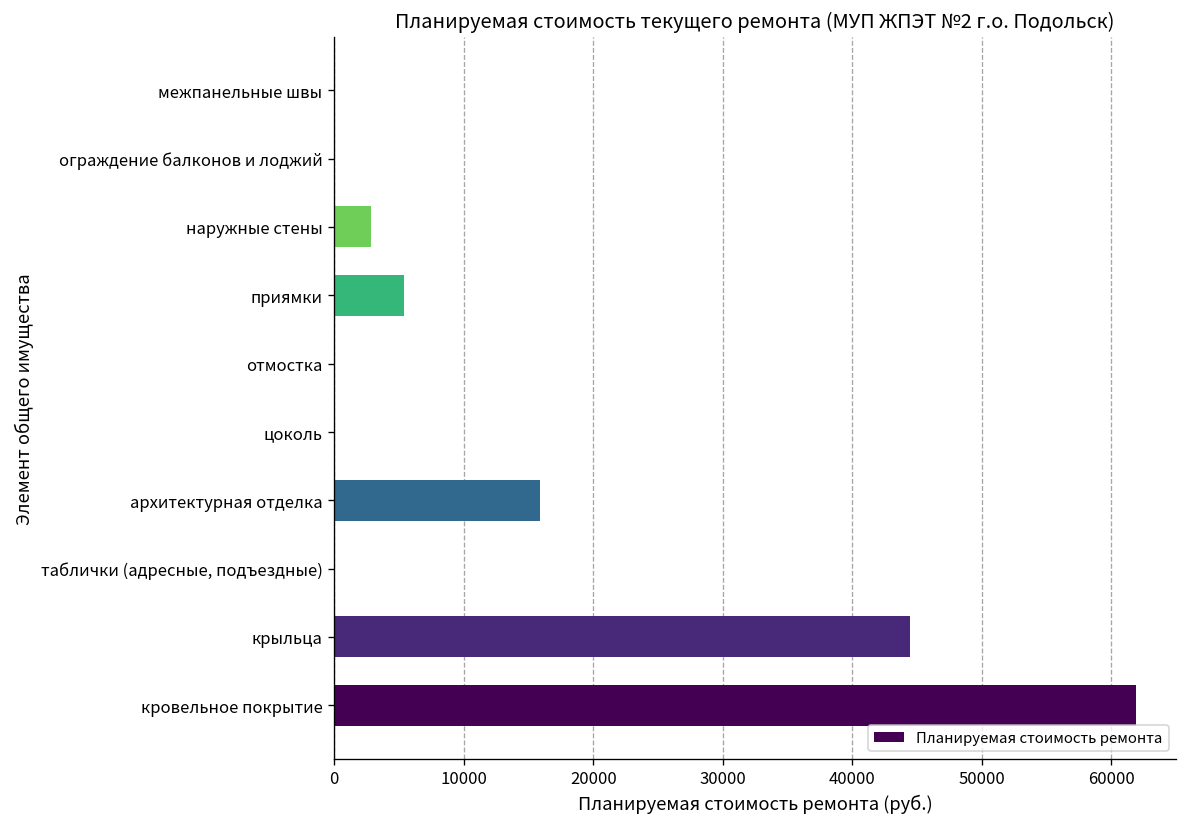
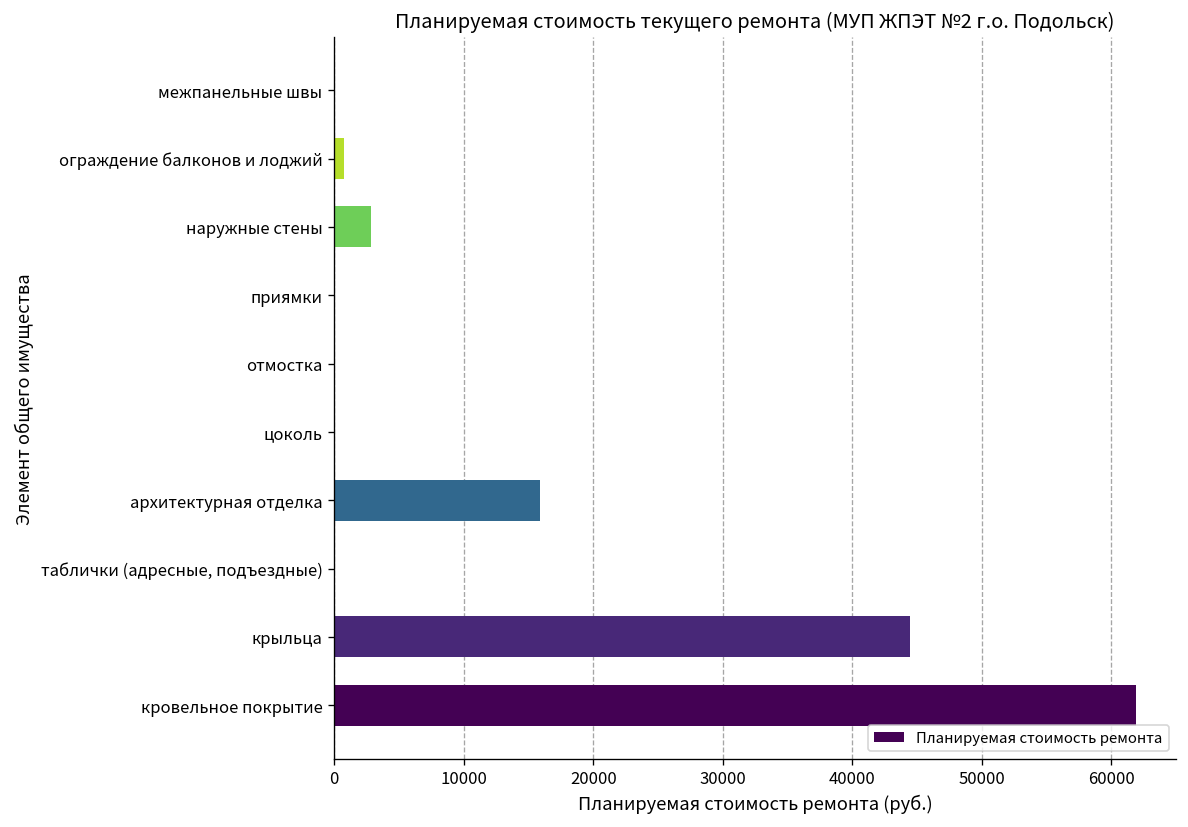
  {
    "межпанельные швы": 0,
-   "ограждение балконов и лоджий": 0,
+   "ограждение балконов и лоджий": 800,
    "наружные стены": 2800,
-   "приямки": 5400,
+   "приямки": 0,
    "отмостка": 0,
    "цоколь": 0,
    "архитектурная отделка": 15900,
    "таблички (адресные, подъездные)": 0,
    "крыльца": 44500,
    "кровельное покрытие": 61900
  }
